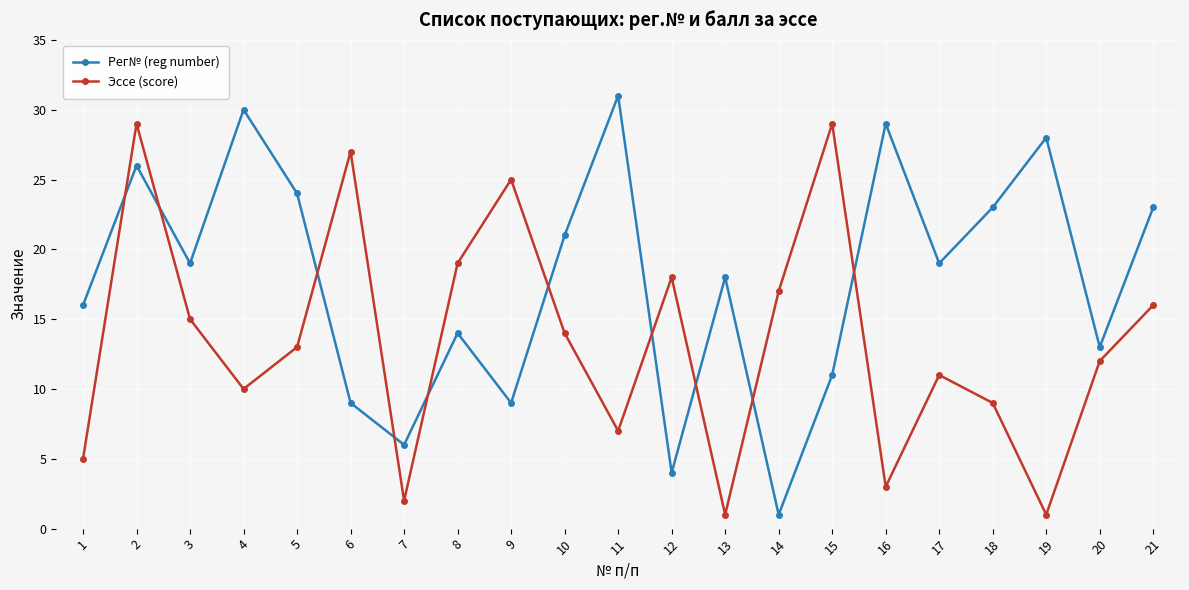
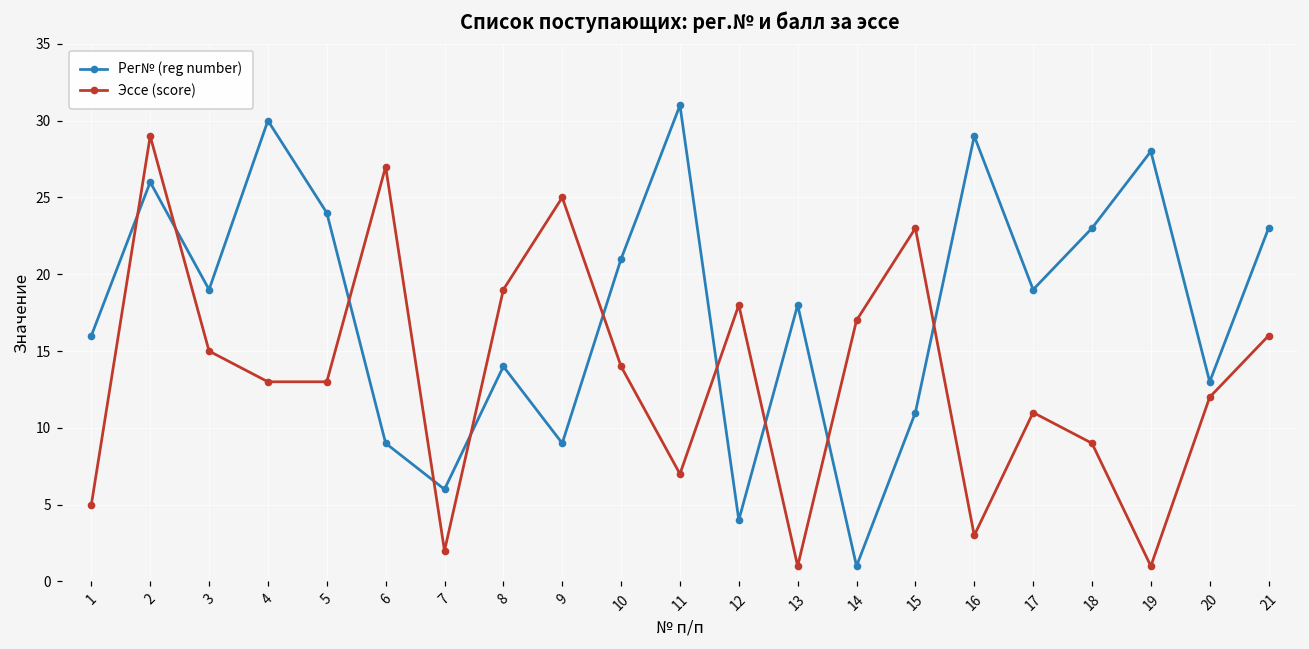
  {
    "Рег№ (reg number)": {
      "1": 16,
      "2": 26,
      "3": 19,
      "4": 30,
      "5": 24,
      "6": 9,
      "7": 6,
      "8": 14,
      "9": 9,
      "10": 21,
      "11": 31,
      "12": 4,
      "13": 18,
      "14": 1,
      "15": 11,
      "16": 29,
      "17": 19,
      "18": 23,
      "19": 28,
      "20": 13,
      "21": 23
    },
    "Эссе (score)": {
      "1": 5,
      "2": 29,
      "3": 15,
-     "4": 10,
+     "4": 13,
      "5": 13,
      "6": 27,
      "7": 2,
      "8": 19,
      "9": 25,
      "10": 14,
      "11": 7,
      "12": 18,
      "13": 1,
      "14": 17,
-     "15": 29,
+     "15": 23,
      "16": 3,
      "17": 11,
      "18": 9,
      "19": 1,
      "20": 12,
      "21": 16
    }
  }
